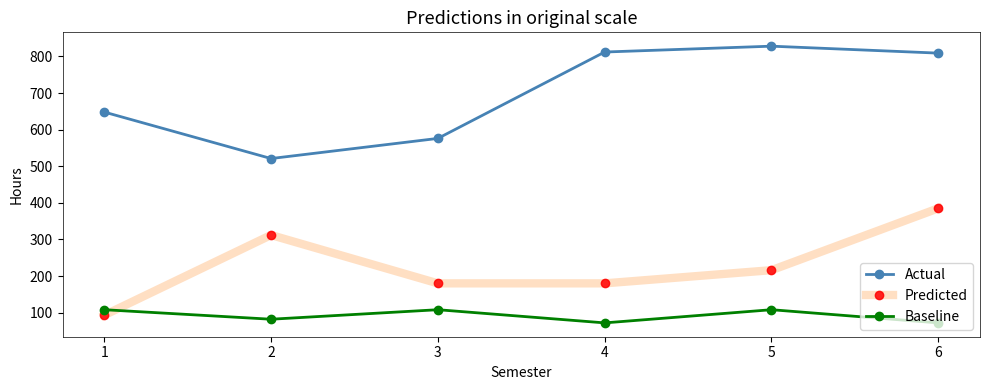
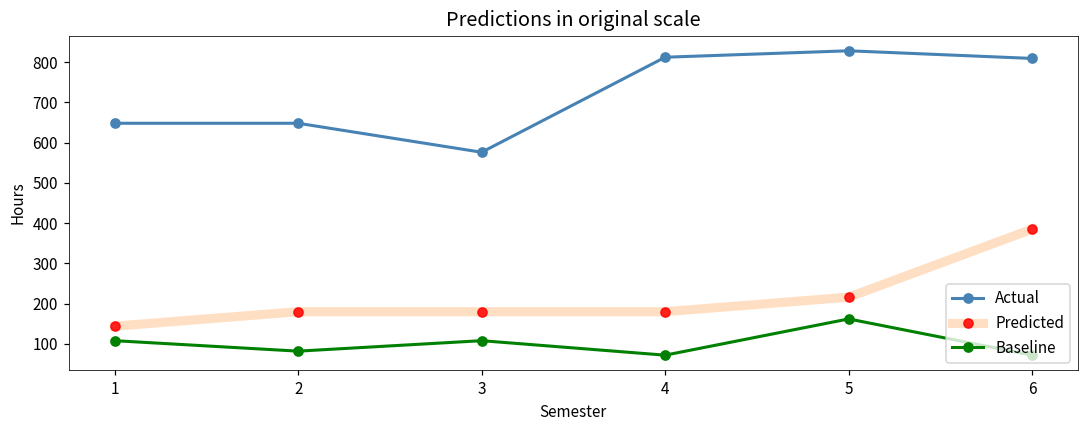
  {
    "Actual": {
      "1": 650,
-     "2": 520,
+     "2": 650,
      "3": 580,
      "4": 810,
      "5": 830,
      "6": 810
    },
    "Predicted": {
-     "1": 90,
-     "2": 310,
+     "1": 140,
+     "2": 180,
      "3": 180,
      "4": 180,
      "5": 220,
      "6": 390
    },
    "Baseline": {
      "1": 110,
      "2": 80,
      "3": 110,
      "4": 70,
-     "5": 110
+     "5": 160
    }
  }
